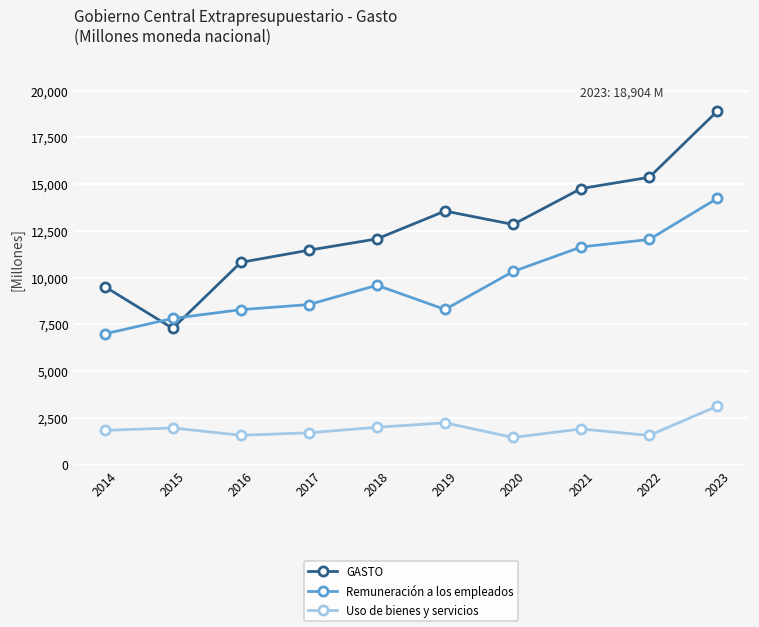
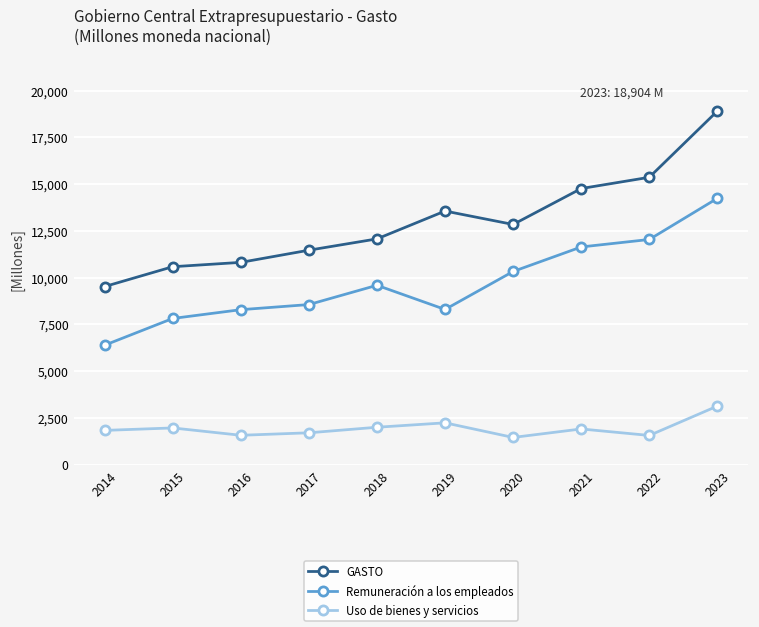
  {
    "GASTO": {
      "2014": "9,500",
-     "2015": "7,300",
+     "2015": "10,600",
      "2016": "10,800",
      "2017": "11,500",
      "2018": "12,100",
      "2019": "13,600",
      "2020": "12,800",
      "2021": "14,800",
      "2022": "15,400",
      "2023": "18,900"
    },
    "Remuneración a los empleados": {
-     "2014": "7,000",
+     "2014": "6,400",
      "2015": "7,800",
      "2016": "8,300",
      "2017": "8,600",
      "2018": "9,600",
      "2019": "8,300",
      "2020": "10,300",
      "2021": "11,600",
      "2022": "12,000",
      "2023": "14,200"
    },
    "Uso de bienes y servicios": {
      "2014": "1,800",
      "2015": "2,000",
      "2016": "1,600",
      "2017": "1,700",
      "2018": "2,000",
      "2019": "2,200",
      "2020": "1,500",
      "2021": "1,900",
      "2022": "1,600",
      "2023": "3,100"
    }
  }
